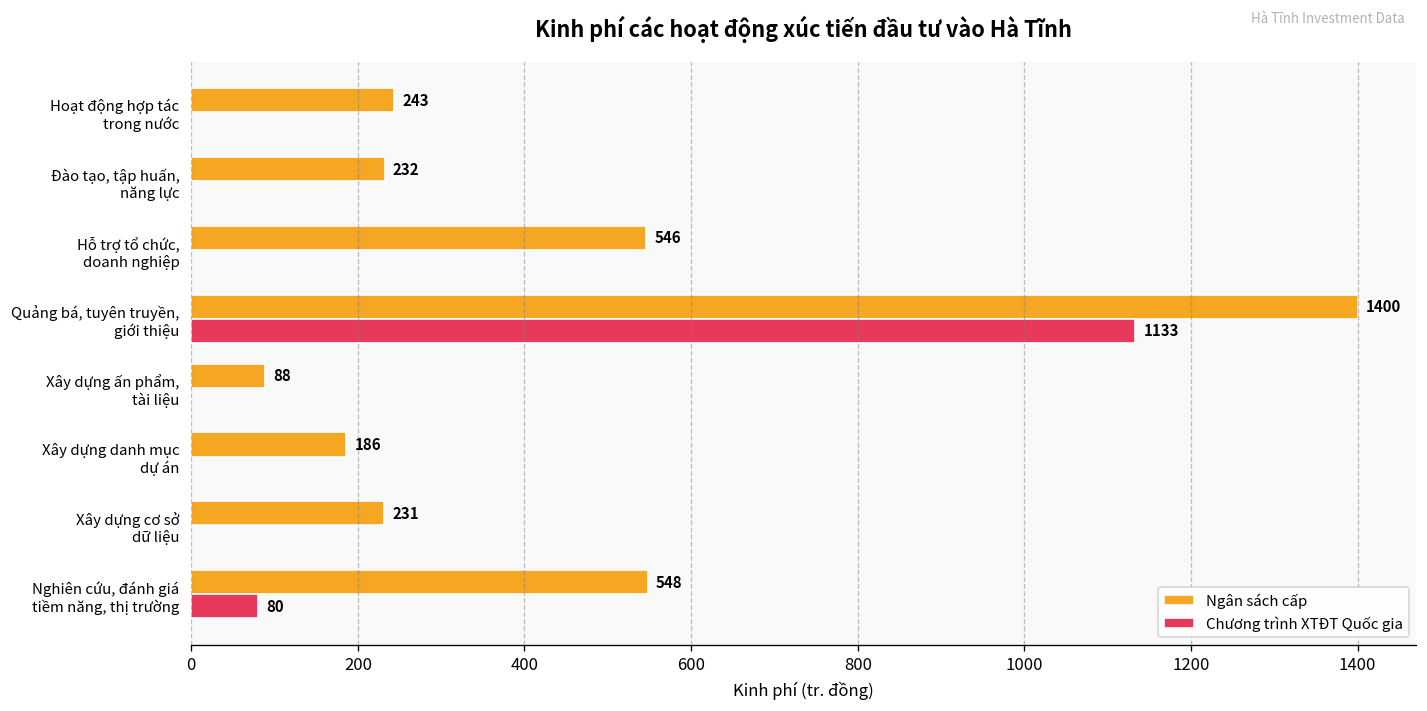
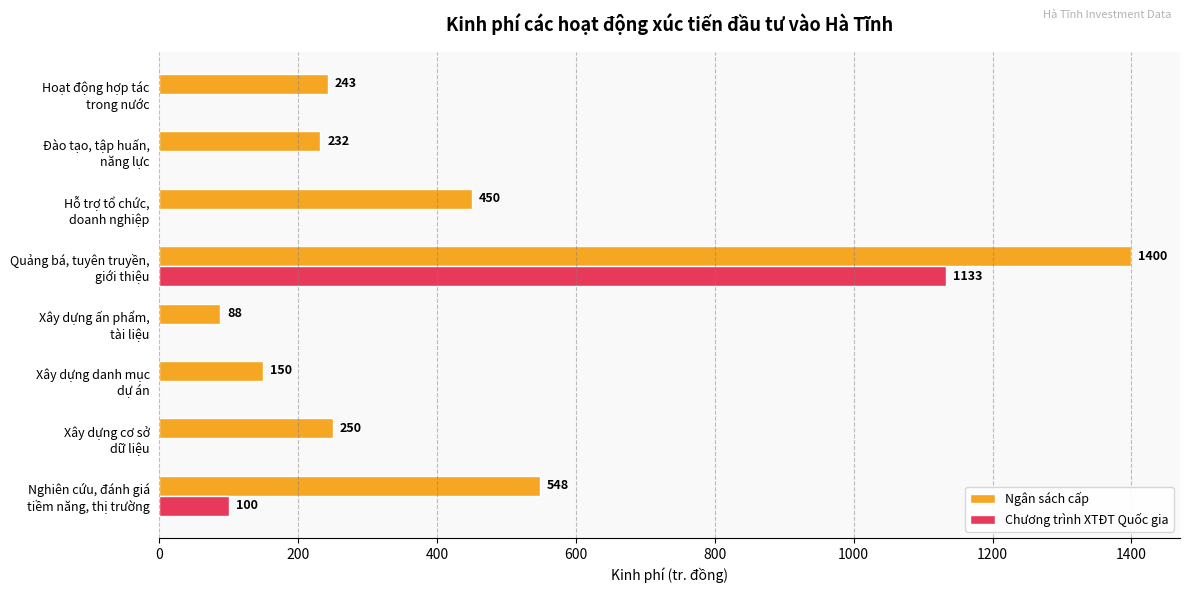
  {
    "Ngân sách cấp": {
      "Hoạt động hợp tác trong nước": 243,
      "Đào tạo, tập huấn, năng lực": 232,
-     "Hỗ trợ tổ chức, doanh nghiệp": 546,
+     "Hỗ trợ tổ chức, doanh nghiệp": 450,
      "Quảng bá, tuyên truyền, giới thiệu": 1400,
      "Xây dựng ấn phẩm, tài liệu": 88,
-     "Xây dựng danh mục dự án": 186,
-     "Xây dựng cơ sở dữ liệu": 231,
+     "Xây dựng danh mục dự án": 150,
+     "Xây dựng cơ sở dữ liệu": 250,
      "Nghiên cứu, đánh giá tiềm năng, thị trường": 548
    },
    "Chương trình XTĐT Quốc gia": {
      "Quảng bá, tuyên truyền, giới thiệu": 1133,
-     "Nghiên cứu, đánh giá tiềm năng, thị trường": 80
+     "Nghiên cứu, đánh giá tiềm năng, thị trường": 100
    }
  }
